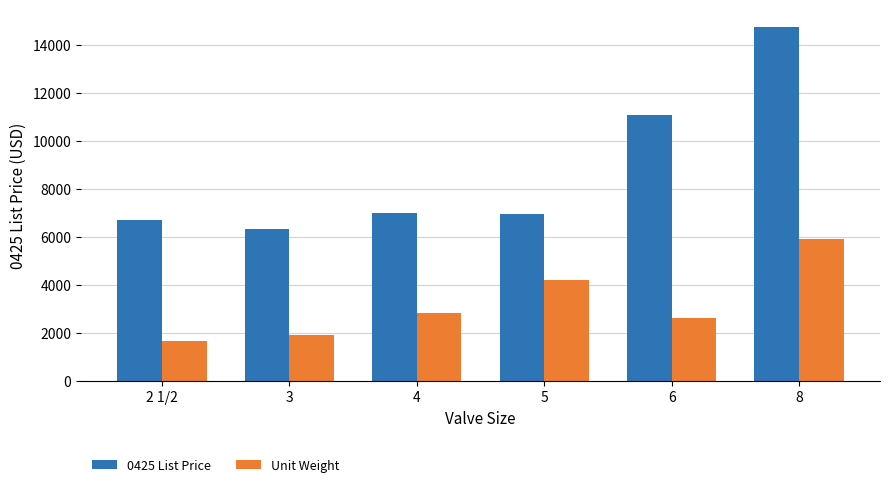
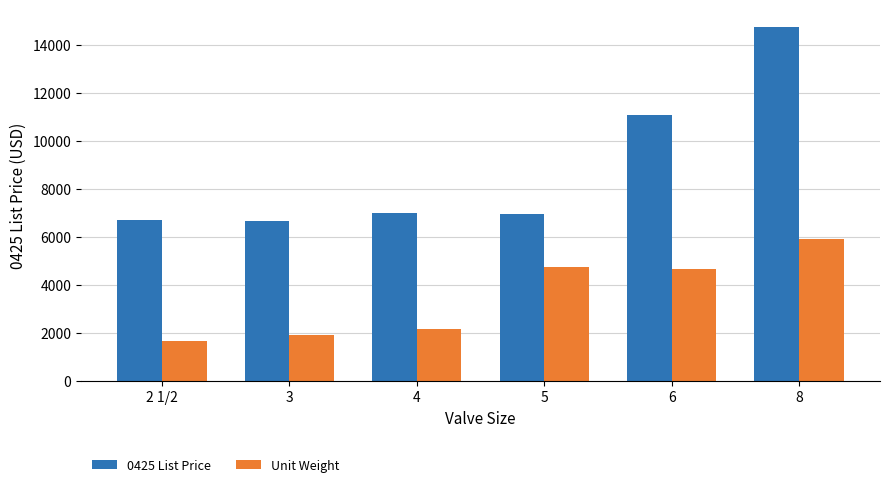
  {
    "0425 List Price": {
      "2 1/2": 6700,
-     "3": 6300,
+     "3": 6700,
      "4": 7000,
      "5": 6900,
      "6": 11100,
      "8": 14700
    },
    "Unit Weight": {
      "2 1/2": 1700,
      "3": 1900,
-     "4": 2800,
-     "5": 4200,
-     "6": 2600,
+     "4": 2100,
+     "5": 4700,
+     "6": 4700,
      "8": 5900
    }
  }
